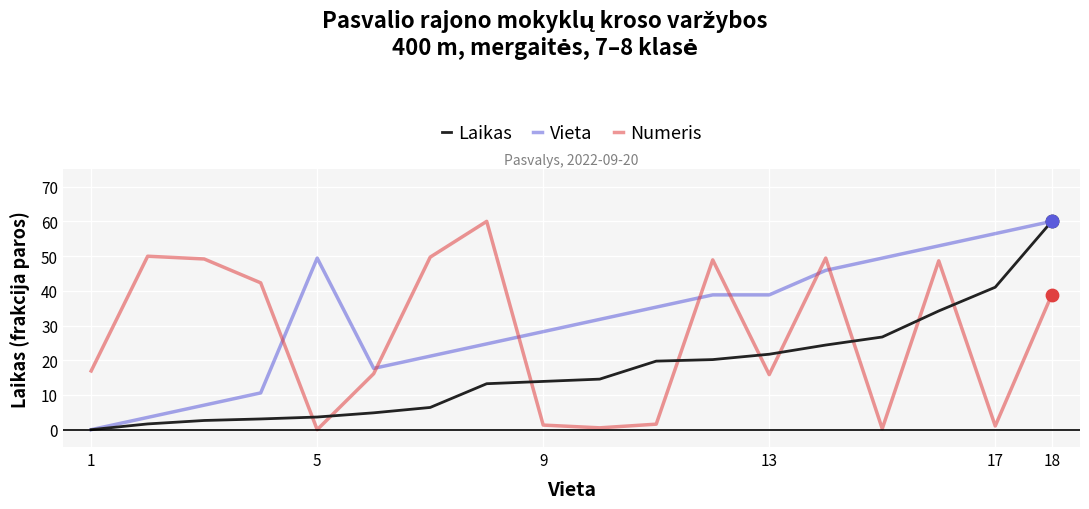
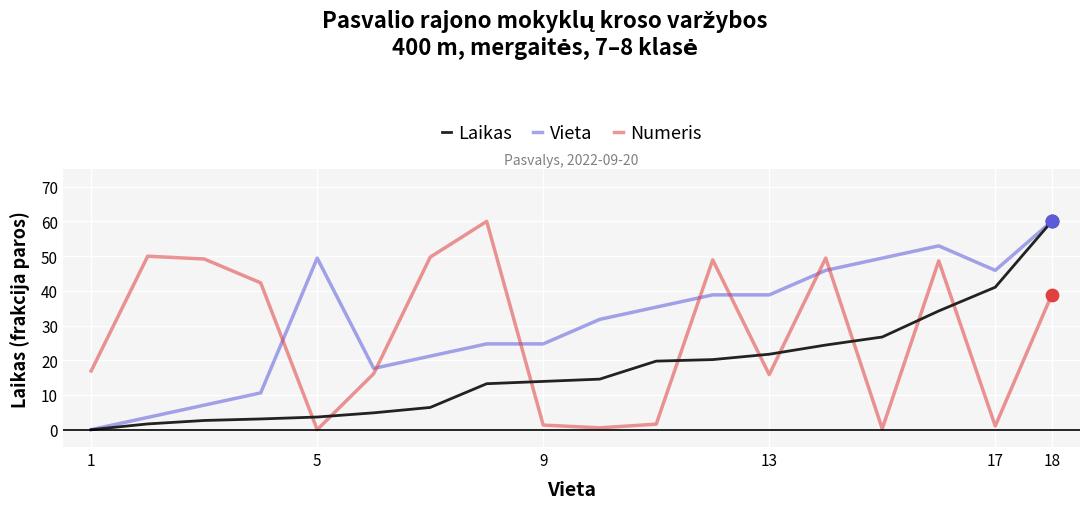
  {
    "Vieta": {
      "5": 49,
-     "9": 28,
+     "9": 25,
      "13": 39,
-     "17": 56
+     "17": 46
    }
  }
